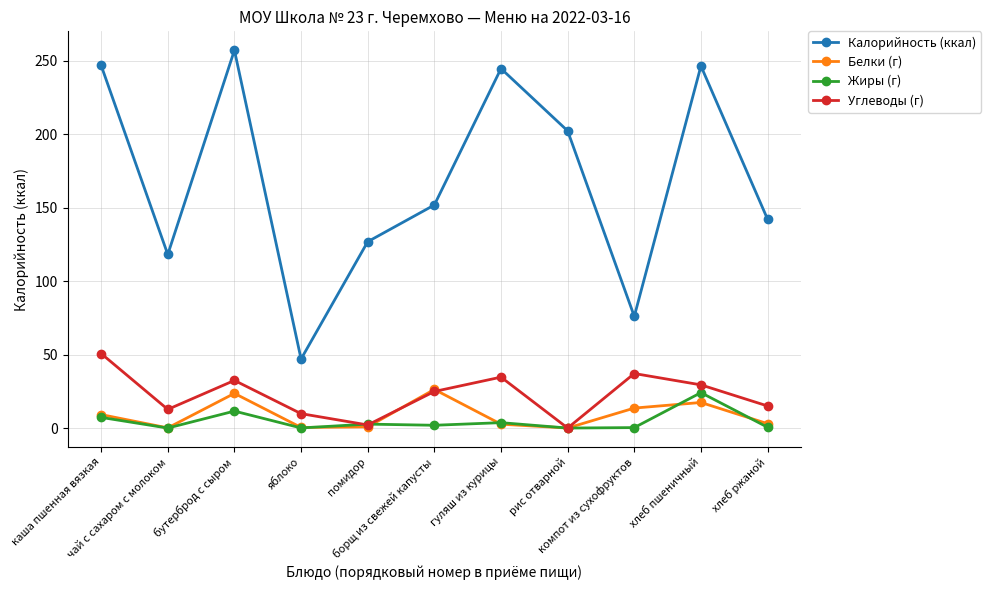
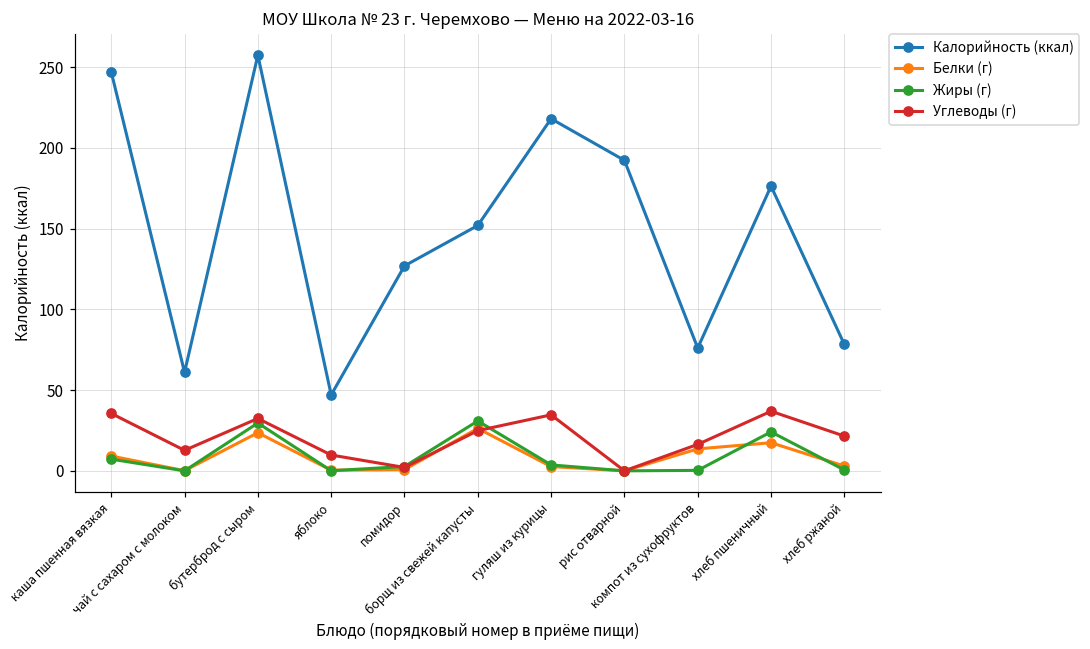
  {
    "Калорийность (ккал)": {
      "каша пшенная вязкая": 247,
-     "чай с сахаром с молоком": 118,
+     "чай с сахаром с молоком": 61,
      "бутерброд с сыром": 257,
      "яблоко": 47,
      "помидор": 127,
      "борщ из свежей капусты": 152,
-     "гуляш из курицы": 245,
-     "рис отварной": 202,
+     "гуляш из курицы": 218,
+     "рис отварной": 192,
      "компот из сухофруктов": 76,
-     "хлеб пшеничный": 247,
-     "хлеб ржаной": 142
+     "хлеб пшеничный": 176,
+     "хлеб ржаной": 78
    },
    "Белки (г)": {
      "каша пшенная вязкая": 9,
      "бутерброд с сыром": 24,
      "компот из сухофруктов": 14,
      "хлеб пшеничный": 17,
      "хлеб ржаной": 3
    },
    "Жиры (г)": {
      "каша пшенная вязкая": 7,
-     "бутерброд с сыром": 12,
-     "борщ из свежей капусты": 2,
+     "бутерброд с сыром": 30,
+     "борщ из свежей капусты": 31,
      "компот из сухофруктов": 0,
      "хлеб пшеничный": 24,
      "хлеб ржаной": 1
    },
    "Углеводы (г)": {
-     "каша пшенная вязкая": 51,
+     "каша пшенная вязкая": 36,
      "чай с сахаром с молоком": 13,
      "бутерброд с сыром": 32,
      "яблоко": 10,
      "гуляш из курицы": 35,
-     "компот из сухофруктов": 37,
-     "хлеб пшеничный": 29,
-     "хлеб ржаной": 15
+     "компот из сухофруктов": 16,
+     "хлеб пшеничный": 37,
+     "хлеб ржаной": 22
    }
  }
